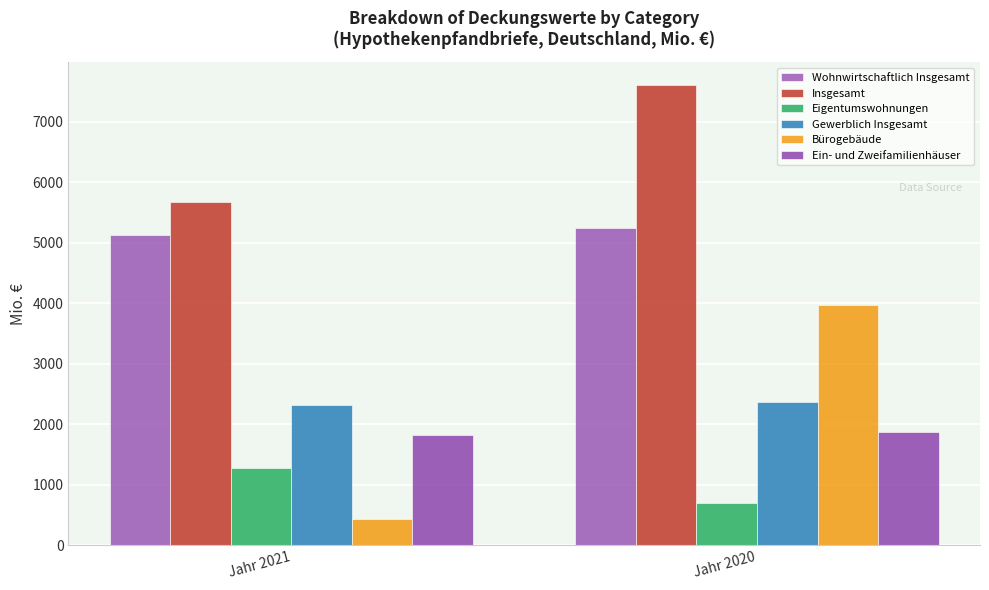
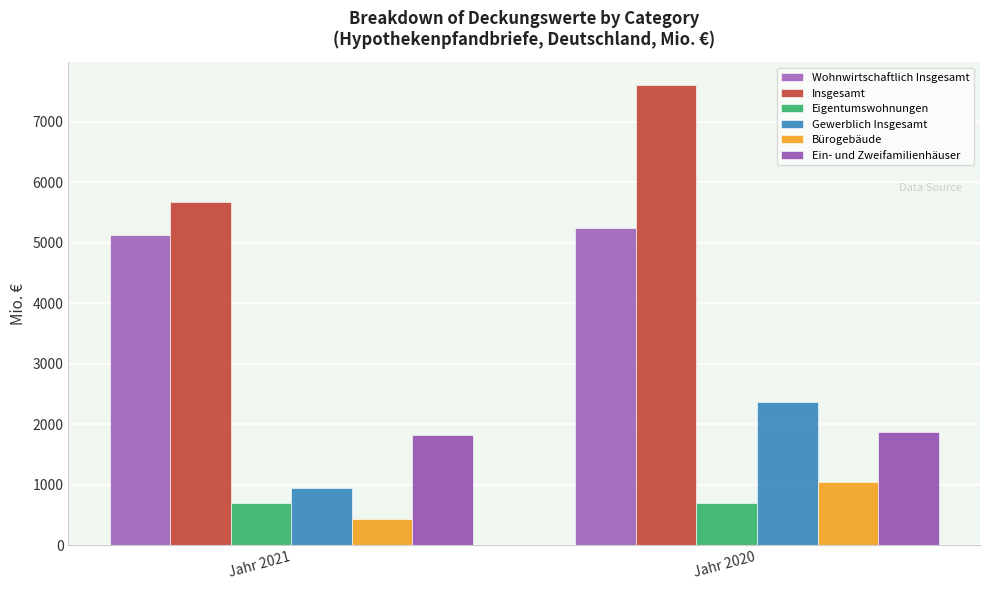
  {
    "Insgesamt": {
      "Jahr 2021": 5700,
      "Jahr 2020": 7600
    },
    "Eigentumswohnungen": {
-     "Jahr 2021": 1300,
+     "Jahr 2021": 700,
      "Jahr 2020": 700
    },
    "Gewerblich Insgesamt": {
-     "Jahr 2021": 2300,
+     "Jahr 2021": 1000,
      "Jahr 2020": 2400
    },
    "Bürogebäude": {
      "Jahr 2021": 400,
-     "Jahr 2020": 4000
+     "Jahr 2020": 1000
    }
  }
